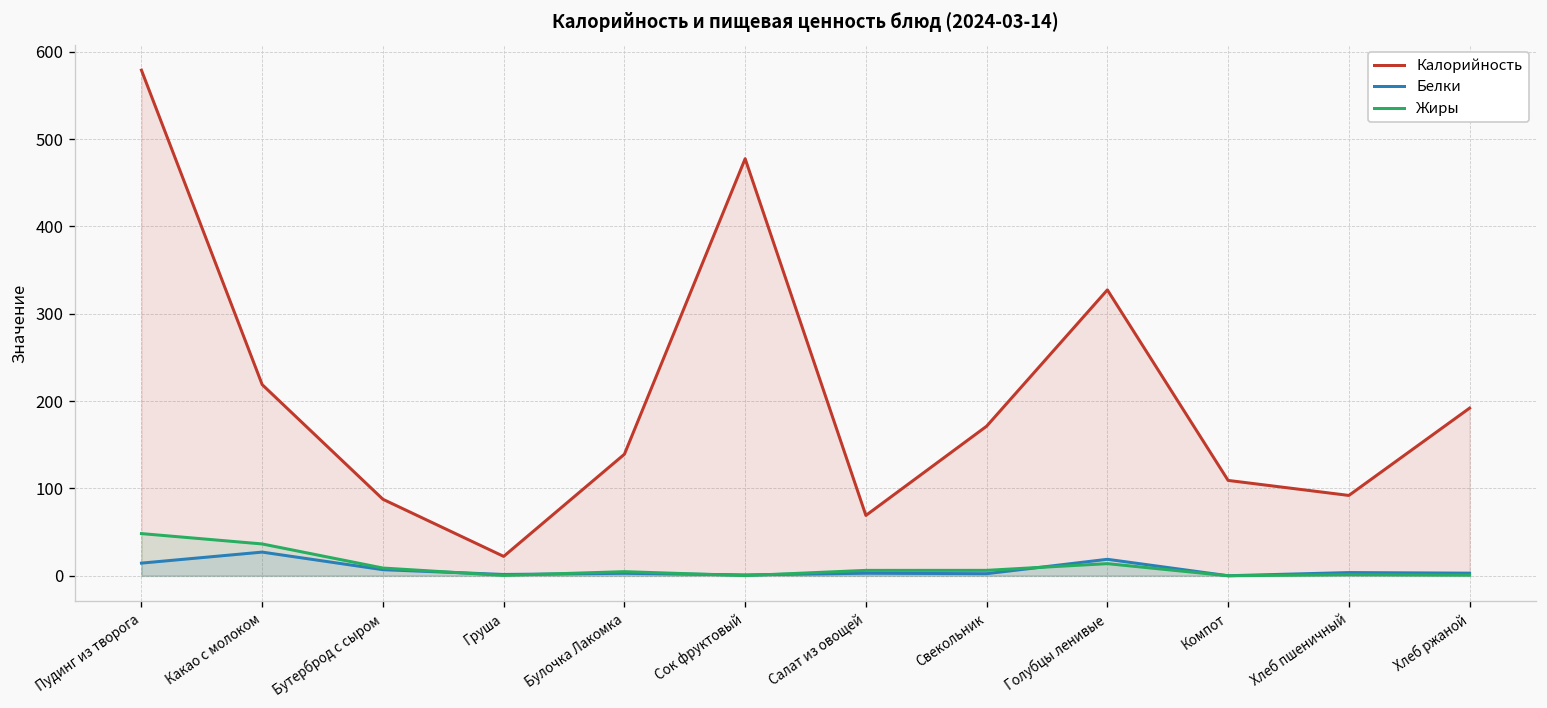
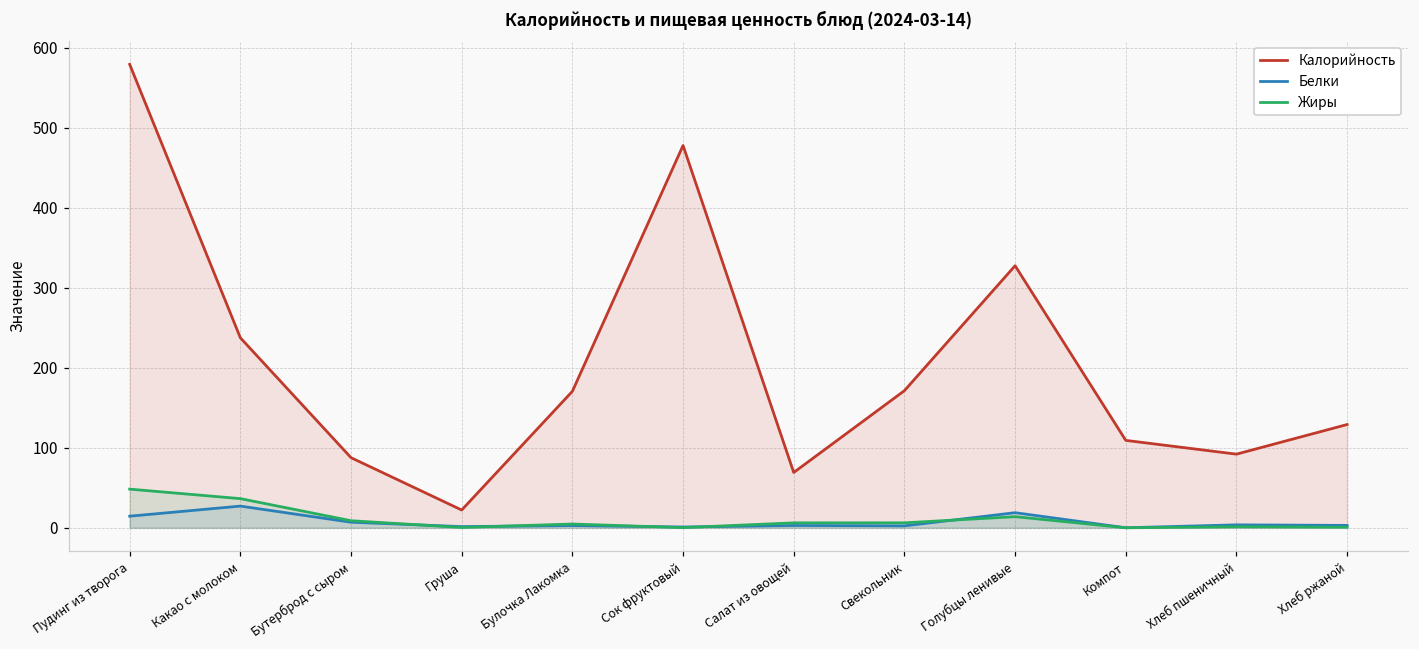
  {
    "Калорийность": {
      "Пудинг из творога": 580,
-     "Какао с молоком": 220,
+     "Какао с молоком": 240,
      "Бутерброд с сыром": 90,
      "Груша": 20,
-     "Булочка Лакомка": 140,
+     "Булочка Лакомка": 170,
      "Сок фруктовый": 480,
      "Салат из овощей": 70,
      "Свекольник": 170,
      "Голубцы ленивые": 330,
      "Компот": 110,
      "Хлеб пшеничный": 90,
-     "Хлеб ржаной": 190
+     "Хлеб ржаной": 130
    },
    "Белки": {
      "Пудинг из творога": 10,
      "Какао с молоком": 30,
      "Свекольник": 0,
      "Голубцы ленивые": 20
    },
    "Жиры": {
      "Пудинг из творога": 50,
      "Какао с молоком": 40,
      "Свекольник": 10,
      "Голубцы ленивые": 10
    }
  }
